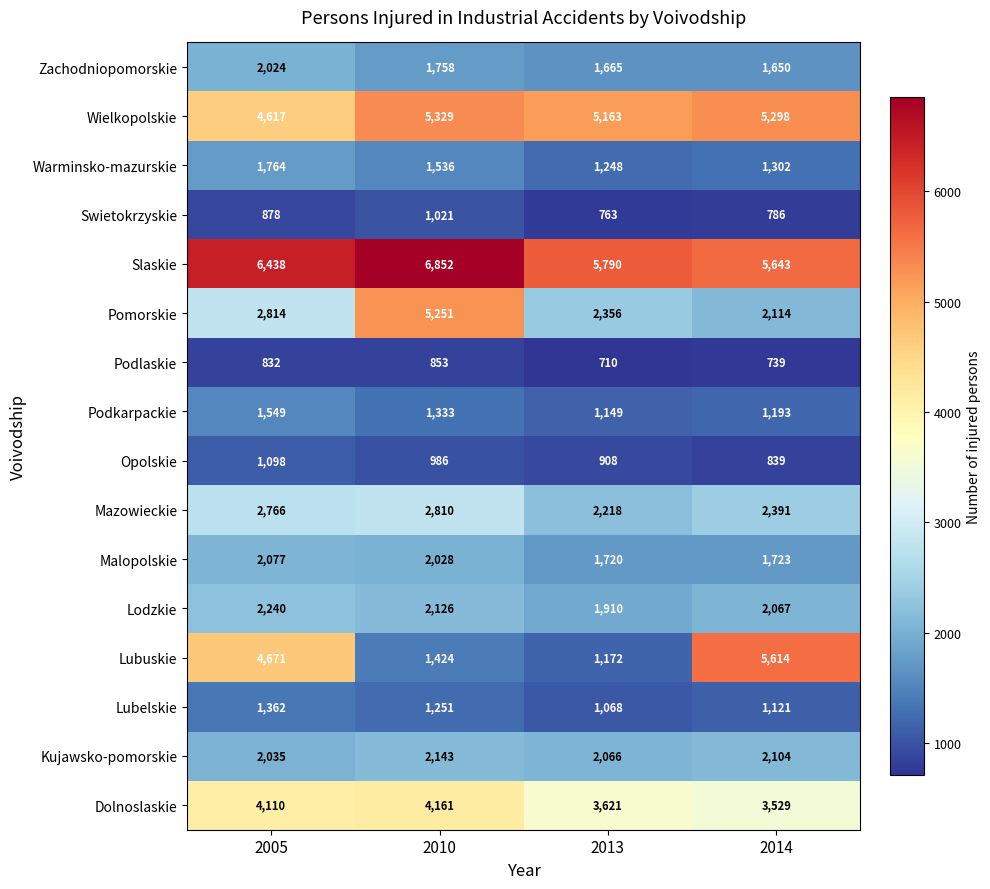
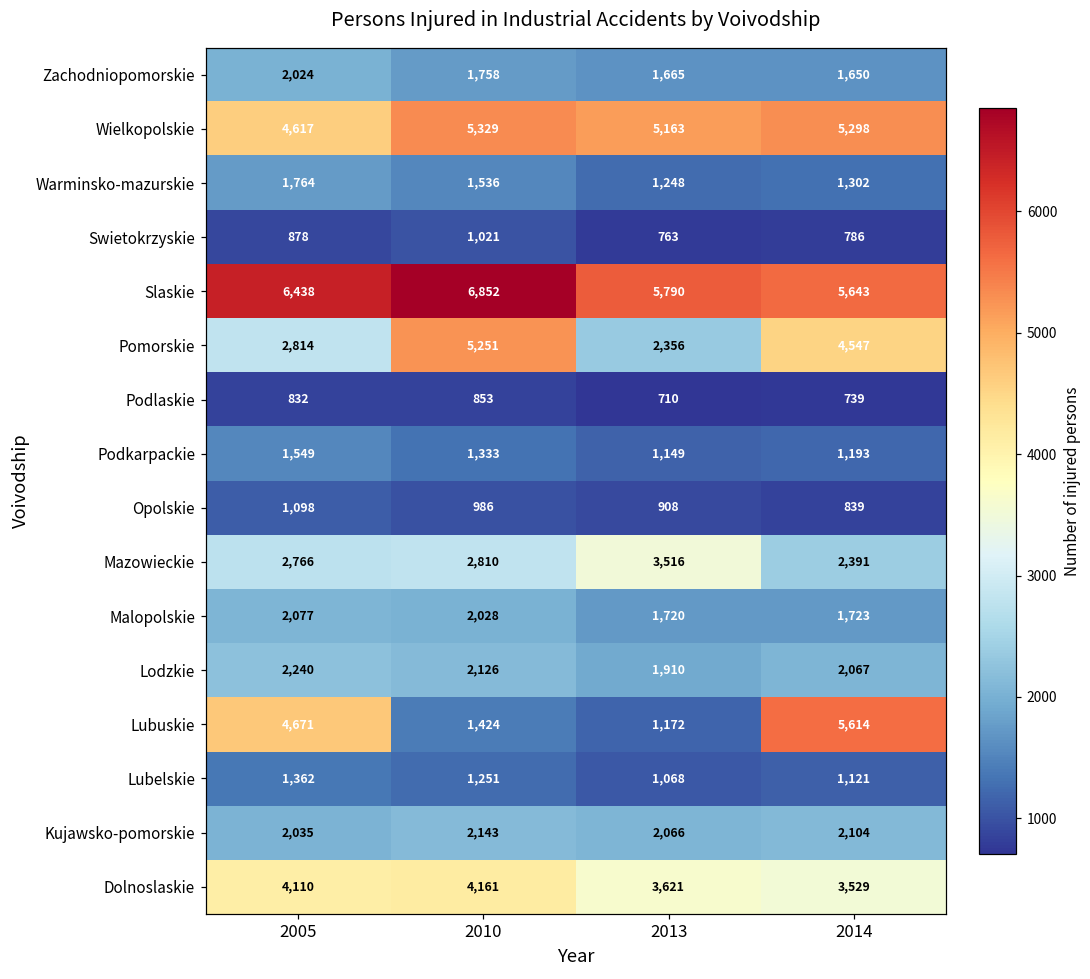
  {
    "Zachodniopomorskie": {
      "2005": "2,024",
      "2010": "1,758",
      "2013": "1,665",
      "2014": "1,650"
    },
    "Wielkopolskie": {
      "2005": "4,617",
      "2010": "5,329",
      "2013": "5,163",
      "2014": "5,298"
    },
    "Warminsko-mazurskie": {
      "2005": "1,764",
      "2010": "1,536",
      "2013": "1,248",
      "2014": "1,302"
    },
    "Swietokrzyskie": {
      "2005": "878",
      "2010": "1,021",
      "2013": "763",
      "2014": "786"
    },
    "Slaskie": {
      "2005": "6,438",
      "2010": "6,852",
      "2013": "5,790",
      "2014": "5,643"
    },
    "Pomorskie": {
      "2005": "2,814",
      "2010": "5,251",
      "2013": "2,356",
-     "2014": "2,114"
+     "2014": "4,547"
    },
    "Podlaskie": {
      "2005": "832",
      "2010": "853",
      "2013": "710",
      "2014": "739"
    },
    "Podkarpackie": {
      "2005": "1,549",
      "2010": "1,333",
      "2013": "1,149",
      "2014": "1,193"
    },
    "Opolskie": {
      "2005": "1,098",
      "2010": "986",
      "2013": "908",
      "2014": "839"
    },
    "Mazowieckie": {
      "2005": "2,766",
      "2010": "2,810",
-     "2013": "2,218",
+     "2013": "3,516",
      "2014": "2,391"
    },
    "Malopolskie": {
      "2005": "2,077",
      "2010": "2,028",
      "2013": "1,720",
      "2014": "1,723"
    },
    "Lodzkie": {
      "2005": "2,240",
      "2010": "2,126",
      "2013": "1,910",
      "2014": "2,067"
    },
    "Lubuskie": {
      "2005": "4,671",
      "2010": "1,424",
      "2013": "1,172",
      "2014": "5,614"
    },
    "Lubelskie": {
      "2005": "1,362",
      "2010": "1,251",
      "2013": "1,068",
      "2014": "1,121"
    },
    "Kujawsko-pomorskie": {
      "2005": "2,035",
      "2010": "2,143",
      "2013": "2,066",
      "2014": "2,104"
    },
    "Dolnoslaskie": {
      "2005": "4,110",
      "2010": "4,161",
      "2013": "3,621",
      "2014": "3,529"
    }
  }
